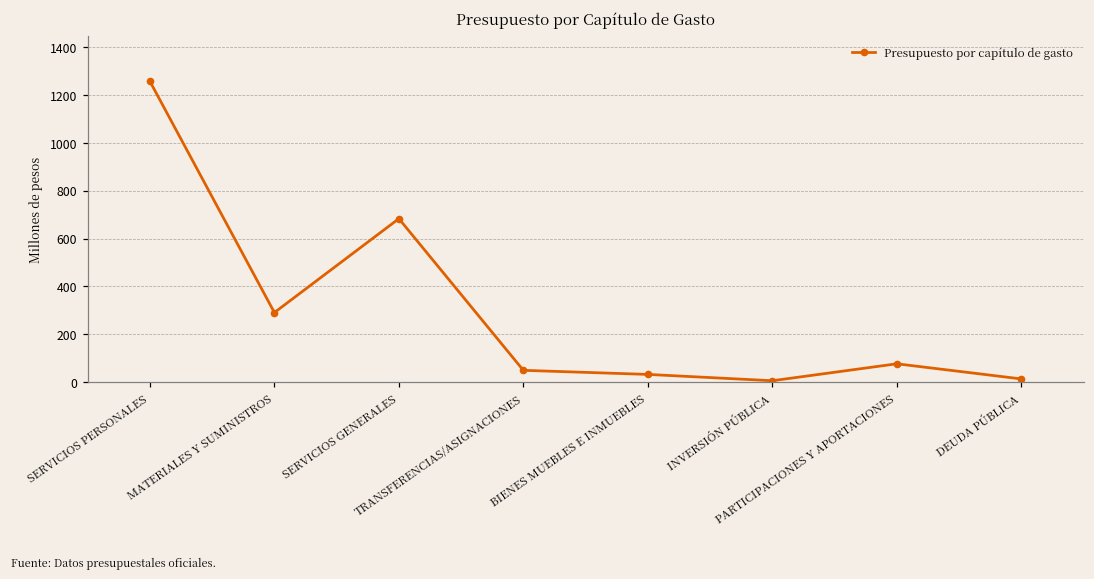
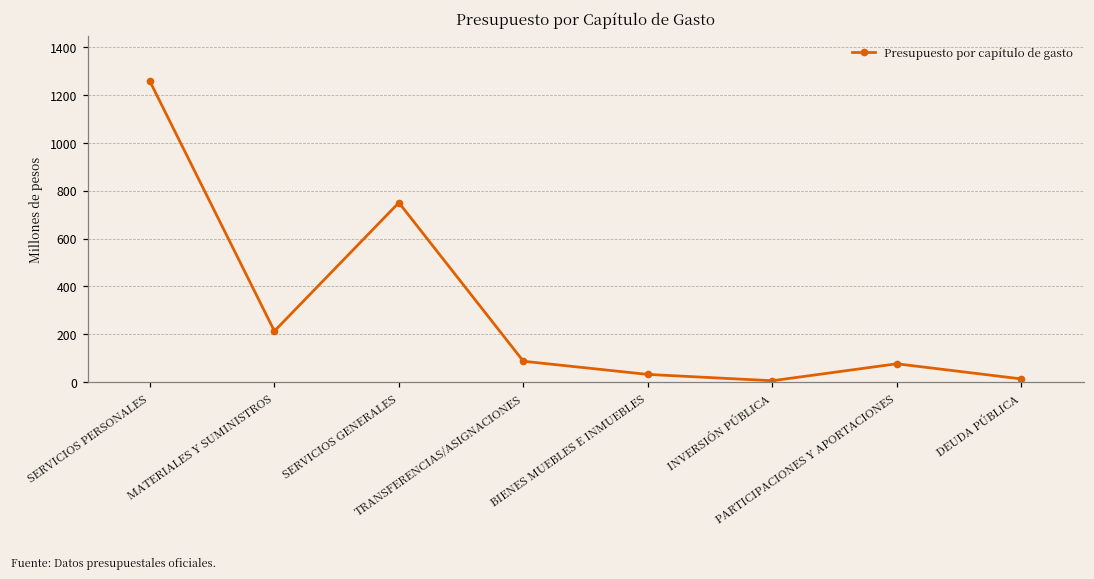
  {
    "SERVICIOS PERSONALES": 1260,
-   "MATERIALES Y SUMINISTROS": 290,
-   "SERVICIOS GENERALES": 680,
-   "TRANSFERENCIAS/ASIGNACIONES": 50,
+   "MATERIALES Y SUMINISTROS": 210,
+   "SERVICIOS GENERALES": 750,
+   "TRANSFERENCIAS/ASIGNACIONES": 90,
    "BIENES MUEBLES E INMUEBLES": 30,
    "INVERSIÓN PÚBLICA": 10,
    "PARTICIPACIONES Y APORTACIONES": 80,
    "DEUDA PÚBLICA": 10
  }
